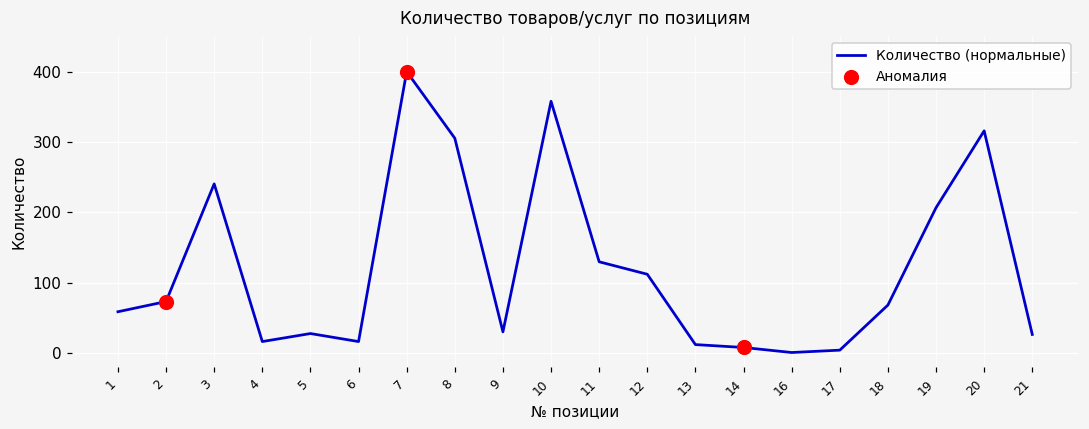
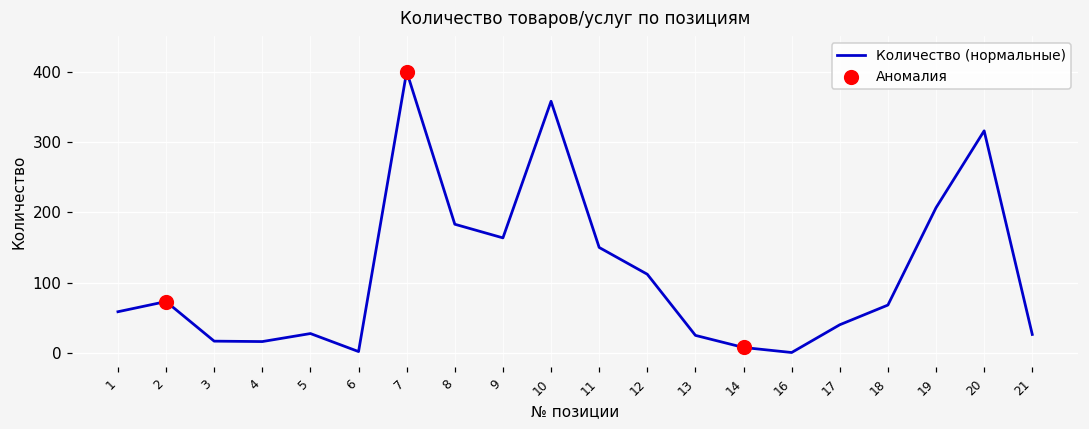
  {
    "Количество (нормальные)": {
      "1": 60,
-     "3": 240,
+     "3": 20,
      "4": 20,
      "5": 30,
-     "6": 20,
-     "8": 310,
-     "9": 30,
+     "6": 0,
+     "8": 180,
+     "9": 160,
      "10": 360,
-     "11": 130,
+     "11": 150,
      "12": 110,
-     "13": 10,
+     "13": 30,
      "16": 0,
-     "17": 0,
+     "17": 40,
      "18": 70,
      "19": 210,
      "20": 320,
      "21": 30
    }
  }
